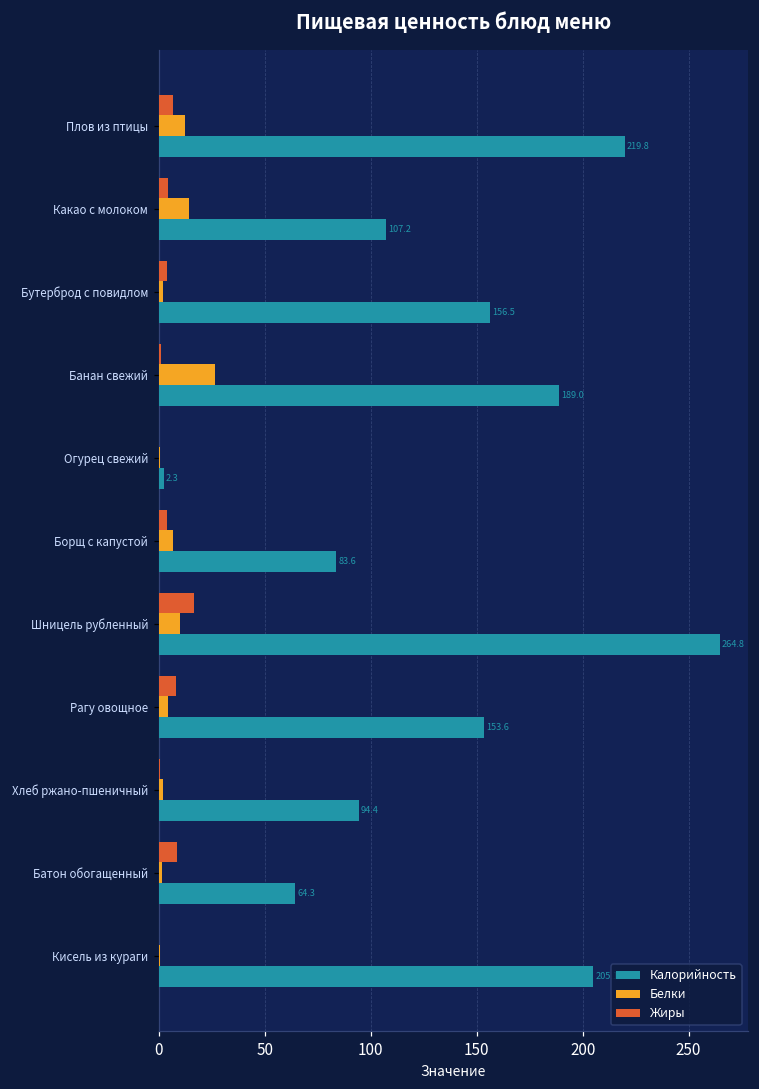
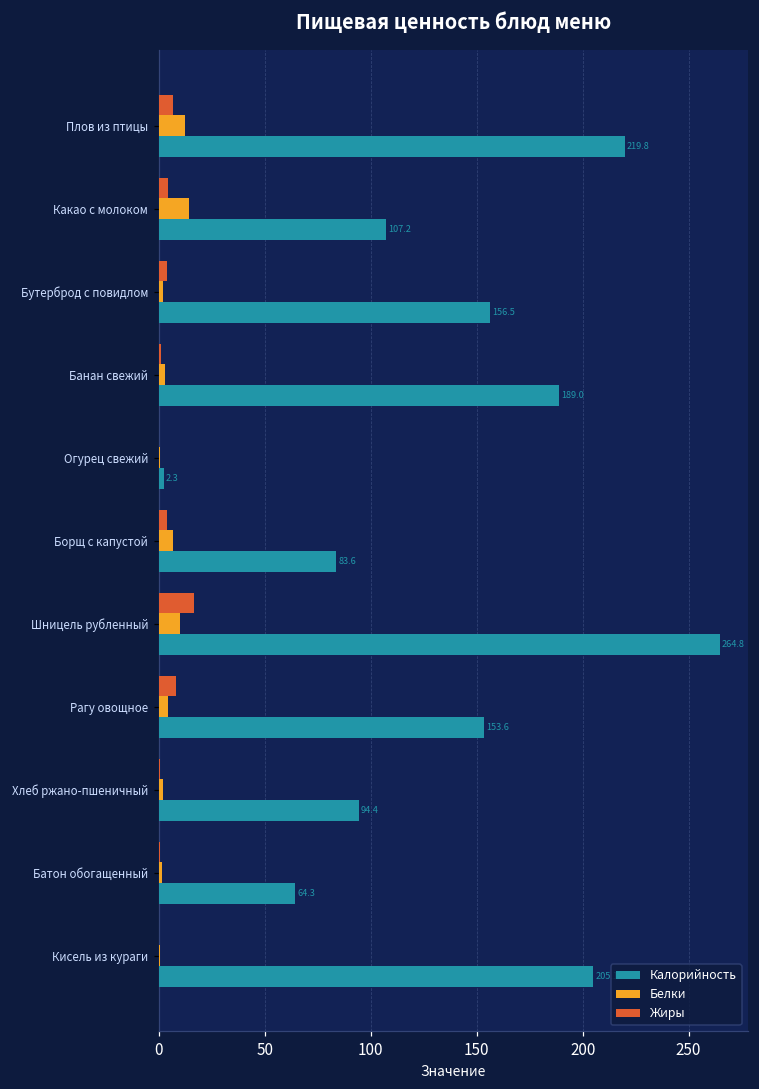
  {
    "Калорийность": {
      "Плов из птицы": 219.8,
      "Какао с молоком": 107.2,
      "Бутерброд с повидлом": 156.5,
      "Банан свежий": 189.0,
      "Огурец свежий": 2.3,
      "Борщ с капустой": 83.6,
      "Шницель рубленный": 264.8,
      "Рагу овощное": 153.6,
      "Хлеб ржано-пшеничный": 94.4,
      "Батон обогащенный": 64.3
    },
    "Белки": {
      "Плов из птицы": 13,
      "Какао с молоком": 14,
      "Бутерброд с повидлом": 2,
-     "Банан свежий": 26,
+     "Банан свежий": 3,
      "Борщ с капустой": 7,
      "Шницель рубленный": 10,
      "Рагу овощное": 4,
      "Хлеб ржано-пшеничный": 2,
      "Батон обогащенный": 2
    },
    "Жиры": {
      "Плов из птицы": 7,
      "Какао с молоком": 4,
      "Бутерброд с повидлом": 4,
      "Борщ с капустой": 4,
      "Шницель рубленный": 16,
      "Рагу овощное": 8,
-     "Батон обогащенный": 9
+     "Батон обогащенный": 1
    }
  }
